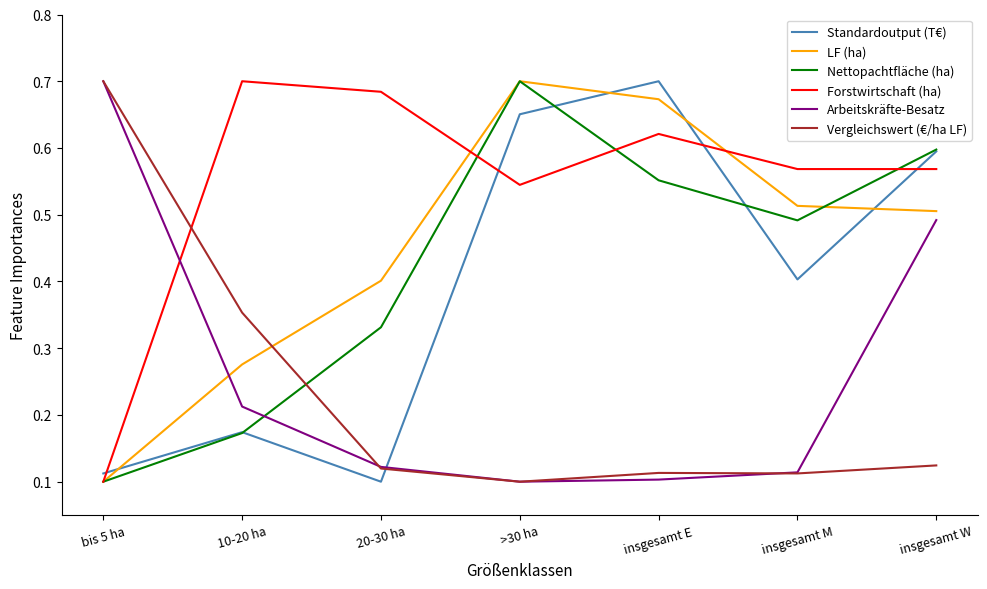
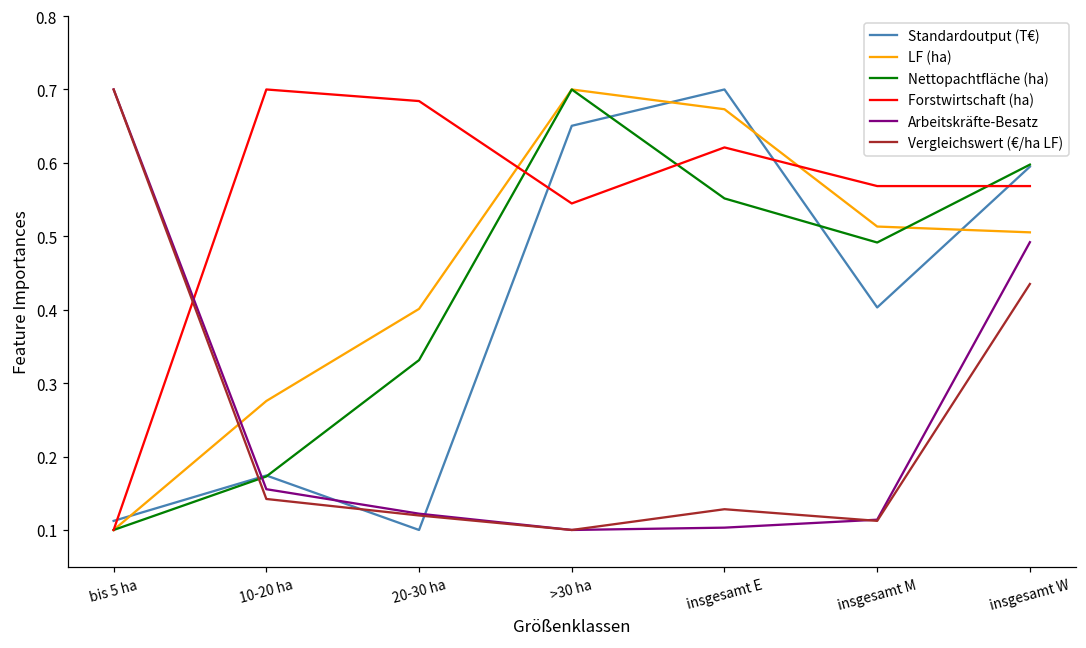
  {
    "Standardoutput (T€)": {
      "bis 5 ha": 0.11,
      "20-30 ha": 0.10,
      ">30 ha": 0.65,
      "insgesamt E": 0.70,
      "insgesamt M": 0.40
    },
    "LF (ha)": {
      "10-20 ha": 0.28,
      "20-30 ha": 0.40,
      "insgesamt E": 0.67,
      "insgesamt M": 0.51,
      "insgesamt W": 0.51
    },
    "Nettopachtfläche (ha)": {
      "20-30 ha": 0.33,
      "insgesamt E": 0.55,
      "insgesamt M": 0.49
    },
    "Forstwirtschaft (ha)": {
      "10-20 ha": 0.70,
      "20-30 ha": 0.68,
      ">30 ha": 0.54,
      "insgesamt E": 0.62,
      "insgesamt M": 0.57,
      "insgesamt W": 0.57
    },
    "Arbeitskräfte-Besatz": {
-     "10-20 ha": 0.21,
+     "10-20 ha": 0.16,
      "insgesamt E": 0.10,
      "insgesamt W": 0.49
    },
    "Vergleichswert (€/ha LF)": {
-     "10-20 ha": 0.35,
-     "insgesamt E": 0.11,
-     "insgesamt W": 0.12
+     "10-20 ha": 0.14,
+     "insgesamt E": 0.13,
+     "insgesamt W": 0.44
    }
  }
